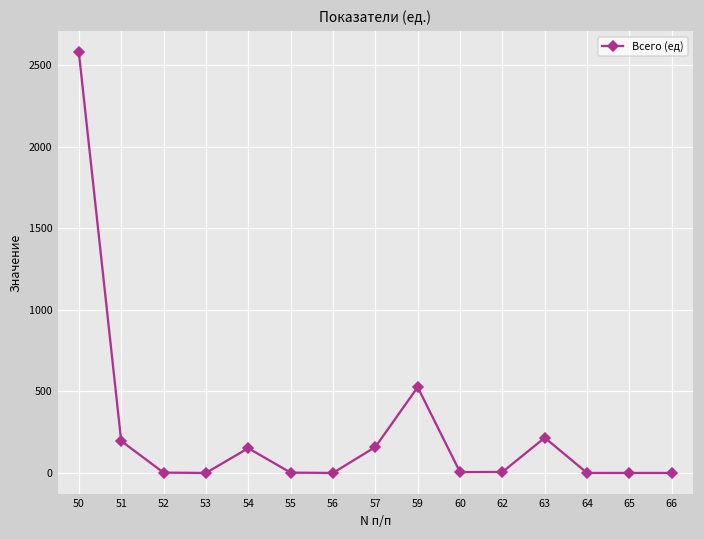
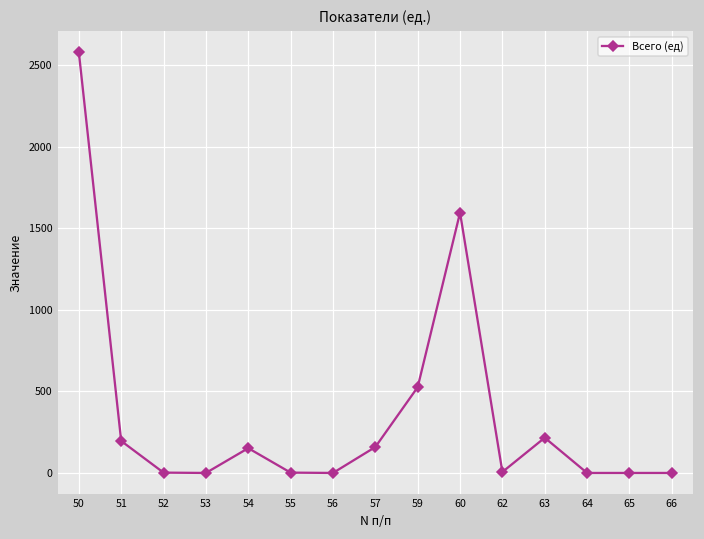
  {
    "50": 2580,
    "51": 200,
    "52": 0,
    "53": 0,
    "54": 150,
    "55": 0,
    "56": 0,
    "57": 160,
    "59": 530,
-   "60": 10,
+   "60": 1600,
    "62": 10,
    "63": 220,
    "64": 0,
    "65": 0,
    "66": 0
  }
